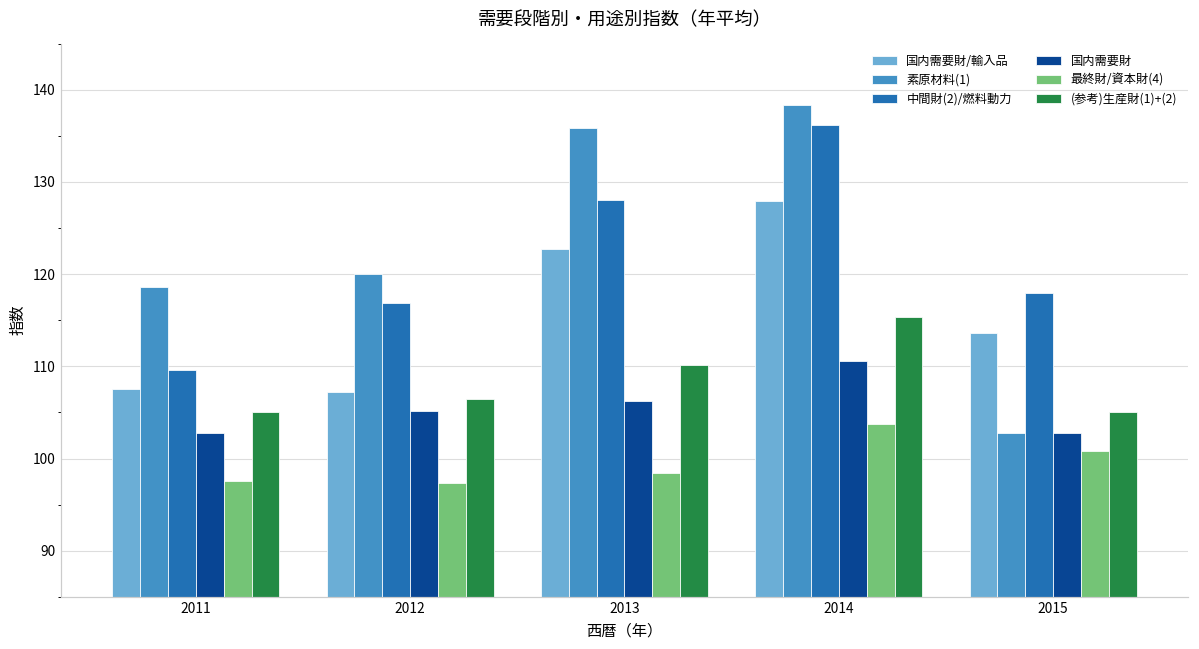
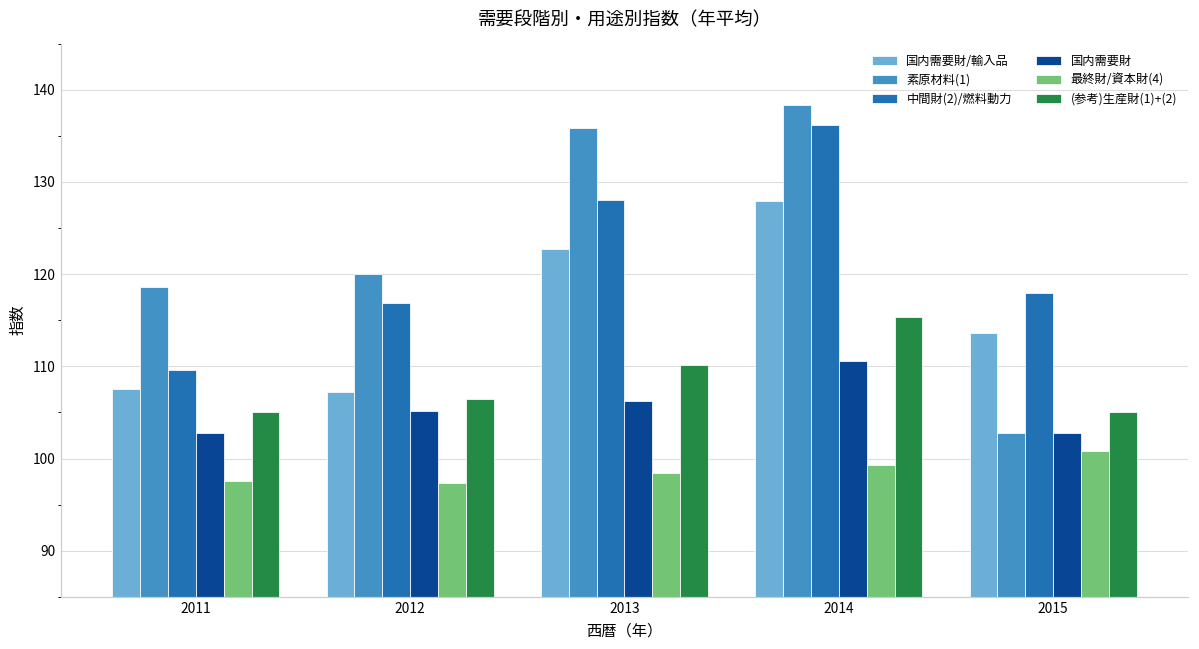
  {
    "国内需要財": {
      "2011": 103,
      "2012": 105,
      "2013": 106,
      "2014": 111,
      "2015": 103
    },
    "最終財/資本財(4)": {
      "2011": 98,
      "2012": 97,
      "2013": 98,
-     "2014": 104,
+     "2014": 99,
      "2015": 101
    },
    "(参考)生産財(1)+(2)": {
      "2011": 105,
      "2012": 107,
      "2013": 110,
      "2014": 115,
      "2015": 105
    }
  }
